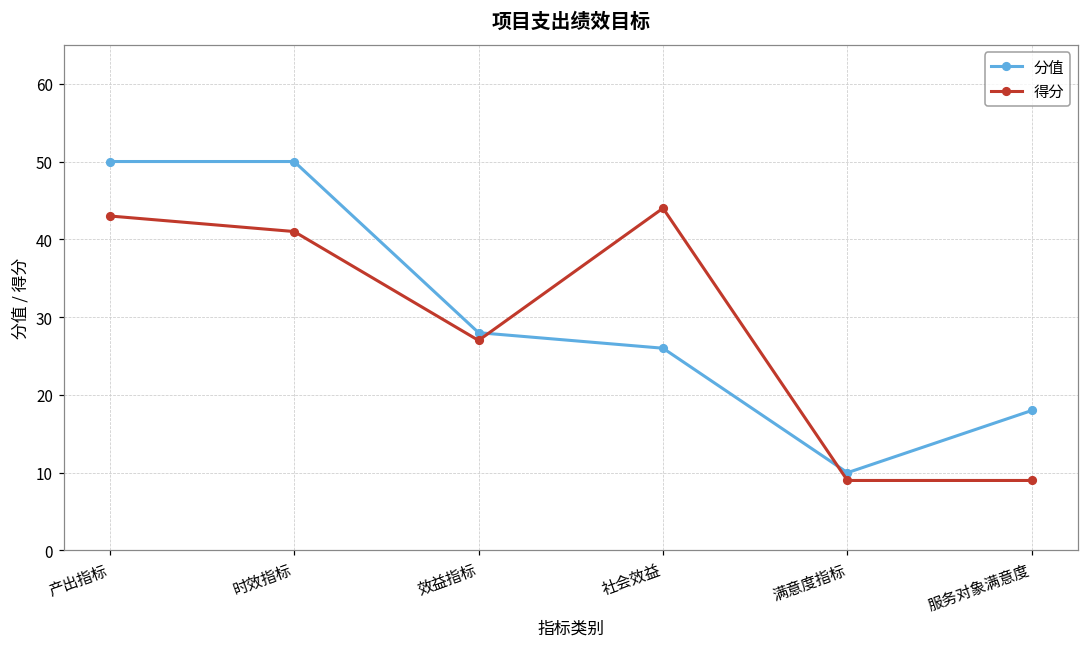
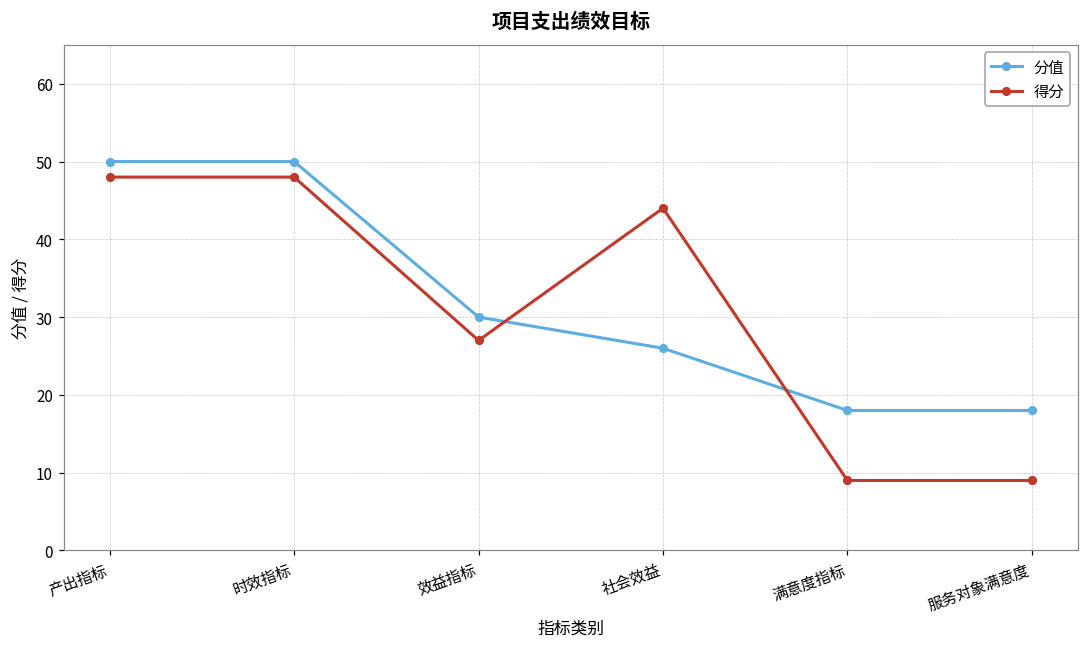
  {
    "分值": {
      "产出指标": 50,
      "时效指标": 50,
-     "效益指标": 28,
+     "效益指标": 30,
      "社会效益": 26,
-     "满意度指标": 10,
+     "满意度指标": 18,
      "服务对象满意度": 18
    },
    "得分": {
-     "产出指标": 43,
-     "时效指标": 41,
+     "产出指标": 48,
+     "时效指标": 48,
      "效益指标": 27,
      "社会效益": 44,
      "满意度指标": 9,
      "服务对象满意度": 9
    }
  }
